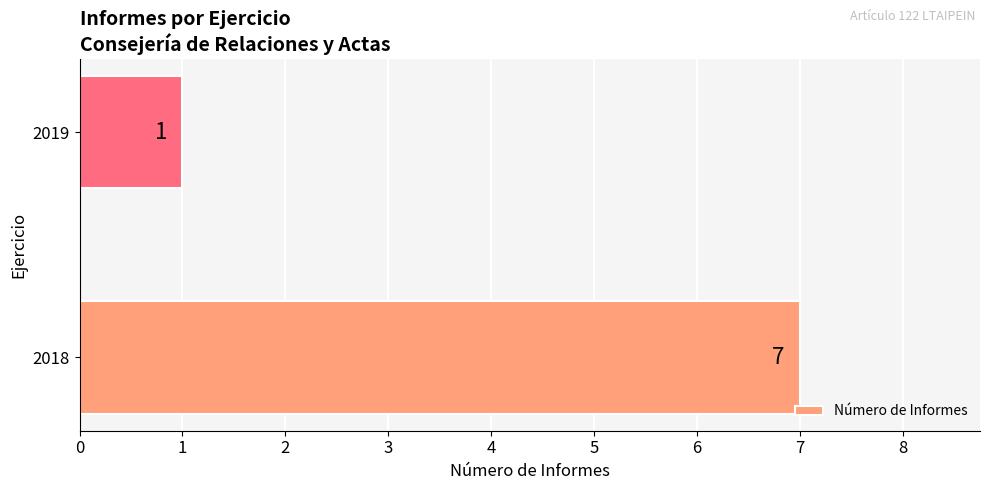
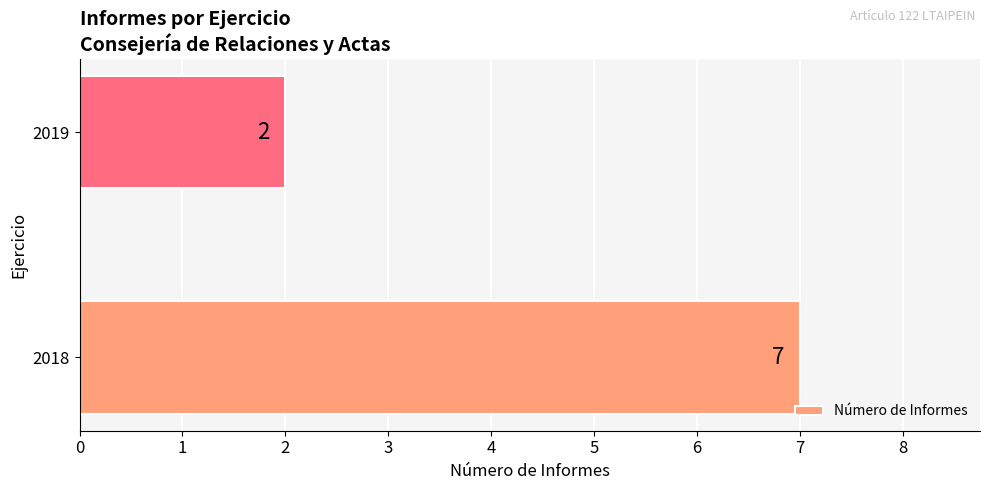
  {
-   "2019": 1,
+   "2019": 2,
    "2018": 7
  }
